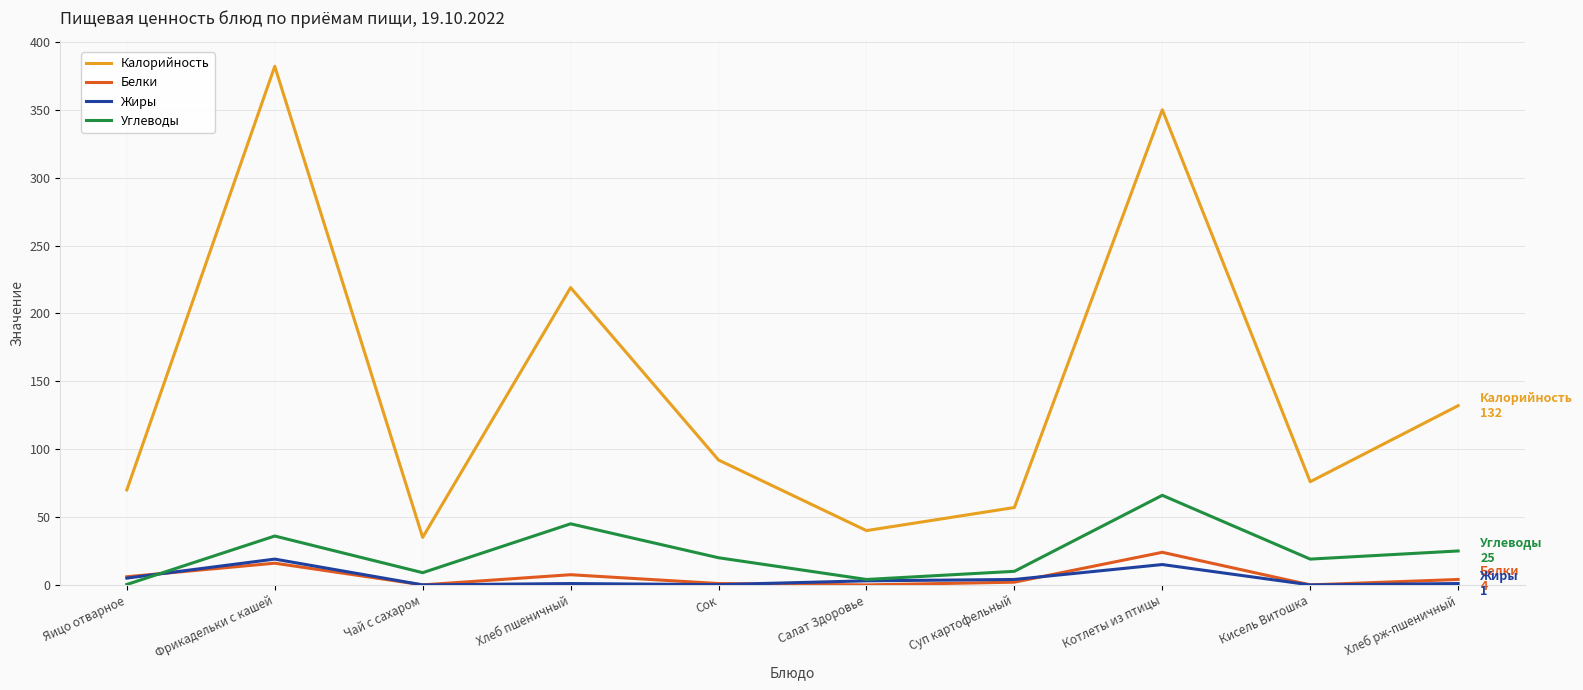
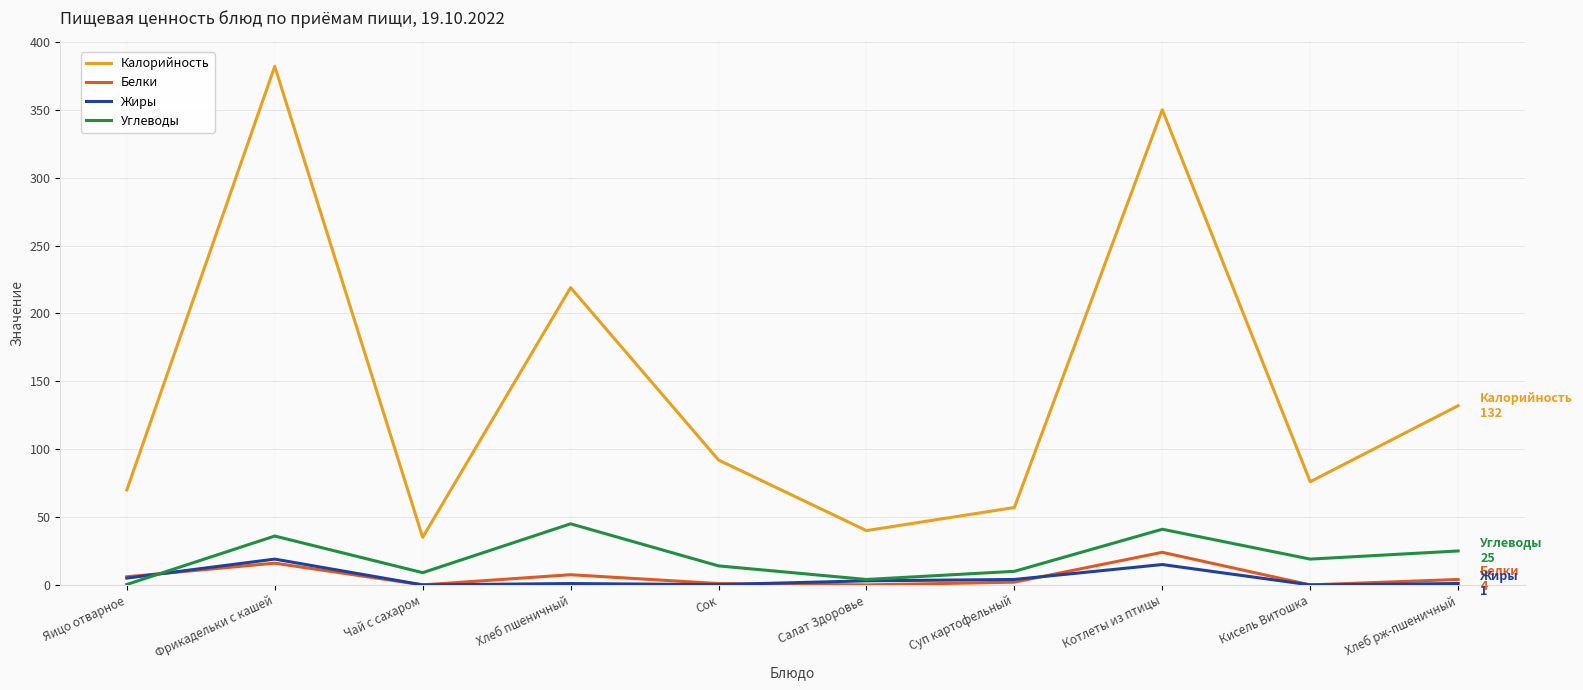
  {
    "Калорийность": {
      "Хлеб рж-пшеничный": 132
    },
    "Белки": {
      "Фрикадельки с кашей": 16,
      "Хлеб пшеничный": 8,
      "Салат Здоровье": 0,
      "Суп картофельный": 2,
      "Котлеты из птицы": 24
    },
    "Жиры": {
      "Фрикадельки с кашей": 19,
      "Хлеб пшеничный": 1,
      "Суп картофельный": 4,
      "Котлеты из птицы": 15
    },
    "Углеводы": {
      "Яицо отварное": 0,
      "Фрикадельки с кашей": 36,
      "Чай с сахаром": 9,
      "Хлеб пшеничный": 45,
-     "Сок": 20,
+     "Сок": 14,
      "Суп картофельный": 10,
-     "Котлеты из птицы": 66,
+     "Котлеты из птицы": 41,
      "Кисель Витошка": 19
    }
  }
